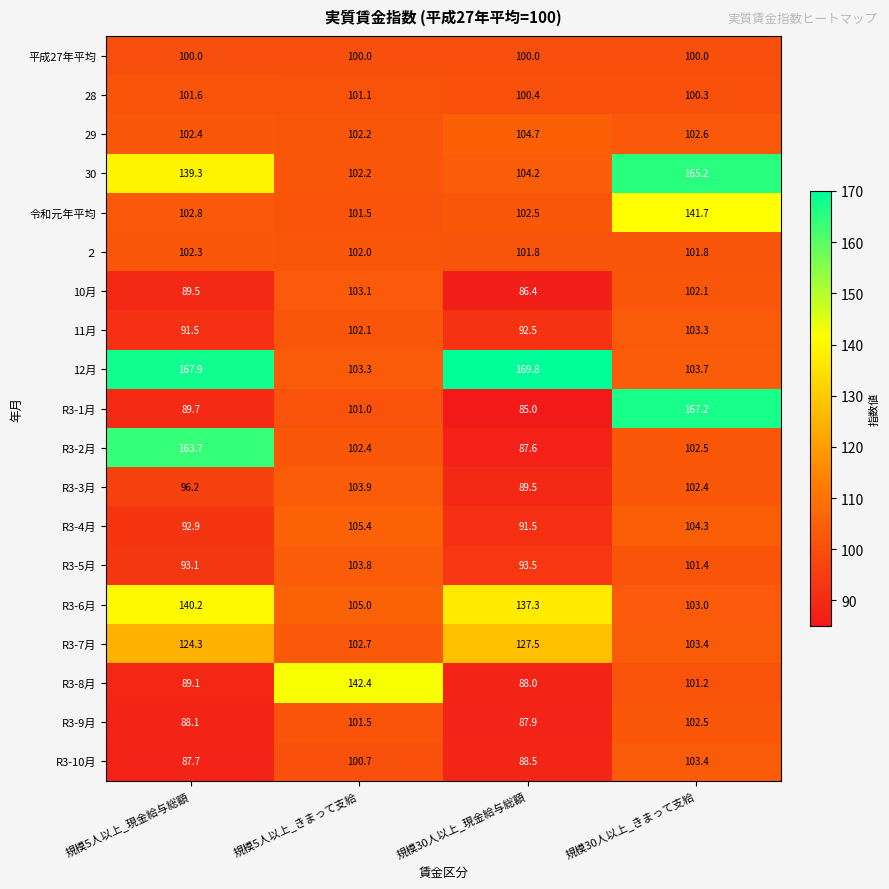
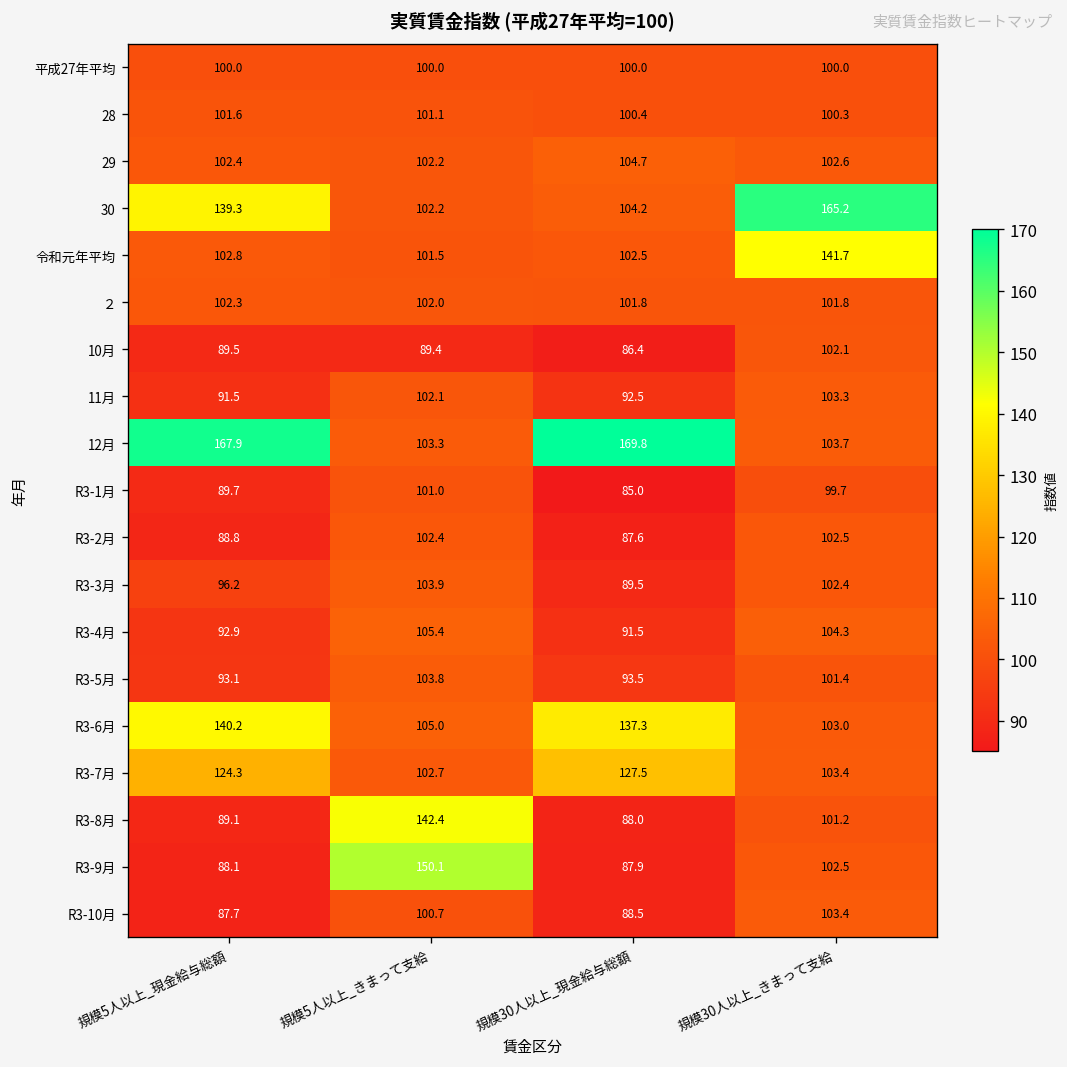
  {
    "平成27年平均": {
      "規模5人以上_現金給与総額": 100.0,
      "規模5人以上_きまって支給": 100.0,
      "規模30人以上_現金給与総額": 100.0,
      "規模30人以上_きまって支給": 100.0
    },
    "28": {
      "規模5人以上_現金給与総額": 101.6,
      "規模5人以上_きまって支給": 101.1,
      "規模30人以上_現金給与総額": 100.4,
      "規模30人以上_きまって支給": 100.3
    },
    "29": {
      "規模5人以上_現金給与総額": 102.4,
      "規模5人以上_きまって支給": 102.2,
      "規模30人以上_現金給与総額": 104.7,
      "規模30人以上_きまって支給": 102.6
    },
    "30": {
      "規模5人以上_現金給与総額": 139.3,
      "規模5人以上_きまって支給": 102.2,
      "規模30人以上_現金給与総額": 104.2,
      "規模30人以上_きまって支給": 165.2
    },
    "令和元年平均": {
      "規模5人以上_現金給与総額": 102.8,
      "規模5人以上_きまって支給": 101.5,
      "規模30人以上_現金給与総額": 102.5,
      "規模30人以上_きまって支給": 141.7
    },
    "２": {
      "規模5人以上_現金給与総額": 102.3,
      "規模5人以上_きまって支給": 102.0,
      "規模30人以上_現金給与総額": 101.8,
      "規模30人以上_きまって支給": 101.8
    },
    "10月": {
      "規模5人以上_現金給与総額": 89.5,
-     "規模5人以上_きまって支給": 103.1,
+     "規模5人以上_きまって支給": 89.4,
      "規模30人以上_現金給与総額": 86.4,
      "規模30人以上_きまって支給": 102.1
    },
    "11月": {
      "規模5人以上_現金給与総額": 91.5,
      "規模5人以上_きまって支給": 102.1,
      "規模30人以上_現金給与総額": 92.5,
      "規模30人以上_きまって支給": 103.3
    },
    "12月": {
      "規模5人以上_現金給与総額": 167.9,
      "規模5人以上_きまって支給": 103.3,
      "規模30人以上_現金給与総額": 169.8,
      "規模30人以上_きまって支給": 103.7
    },
    "R3-1月": {
      "規模5人以上_現金給与総額": 89.7,
      "規模5人以上_きまって支給": 101.0,
      "規模30人以上_現金給与総額": 85.0,
-     "規模30人以上_きまって支給": 167.2
+     "規模30人以上_きまって支給": 99.7
    },
    "R3-2月": {
-     "規模5人以上_現金給与総額": 163.7,
+     "規模5人以上_現金給与総額": 88.8,
      "規模5人以上_きまって支給": 102.4,
      "規模30人以上_現金給与総額": 87.6,
      "規模30人以上_きまって支給": 102.5
    },
    "R3-3月": {
      "規模5人以上_現金給与総額": 96.2,
      "規模5人以上_きまって支給": 103.9,
      "規模30人以上_現金給与総額": 89.5,
      "規模30人以上_きまって支給": 102.4
    },
    "R3-4月": {
      "規模5人以上_現金給与総額": 92.9,
      "規模5人以上_きまって支給": 105.4,
      "規模30人以上_現金給与総額": 91.5,
      "規模30人以上_きまって支給": 104.3
    },
    "R3-5月": {
      "規模5人以上_現金給与総額": 93.1,
      "規模5人以上_きまって支給": 103.8,
      "規模30人以上_現金給与総額": 93.5,
      "規模30人以上_きまって支給": 101.4
    },
    "R3-6月": {
      "規模5人以上_現金給与総額": 140.2,
      "規模5人以上_きまって支給": 105.0,
      "規模30人以上_現金給与総額": 137.3,
      "規模30人以上_きまって支給": 103.0
    },
    "R3-7月": {
      "規模5人以上_現金給与総額": 124.3,
      "規模5人以上_きまって支給": 102.7,
      "規模30人以上_現金給与総額": 127.5,
      "規模30人以上_きまって支給": 103.4
    },
    "R3-8月": {
      "規模5人以上_現金給与総額": 89.1,
      "規模5人以上_きまって支給": 142.4,
      "規模30人以上_現金給与総額": 88.0,
      "規模30人以上_きまって支給": 101.2
    },
    "R3-9月": {
      "規模5人以上_現金給与総額": 88.1,
-     "規模5人以上_きまって支給": 101.5,
+     "規模5人以上_きまって支給": 150.1,
      "規模30人以上_現金給与総額": 87.9,
      "規模30人以上_きまって支給": 102.5
    },
    "R3-10月": {
      "規模5人以上_現金給与総額": 87.7,
      "規模5人以上_きまって支給": 100.7,
      "規模30人以上_現金給与総額": 88.5,
      "規模30人以上_きまって支給": 103.4
    }
  }
